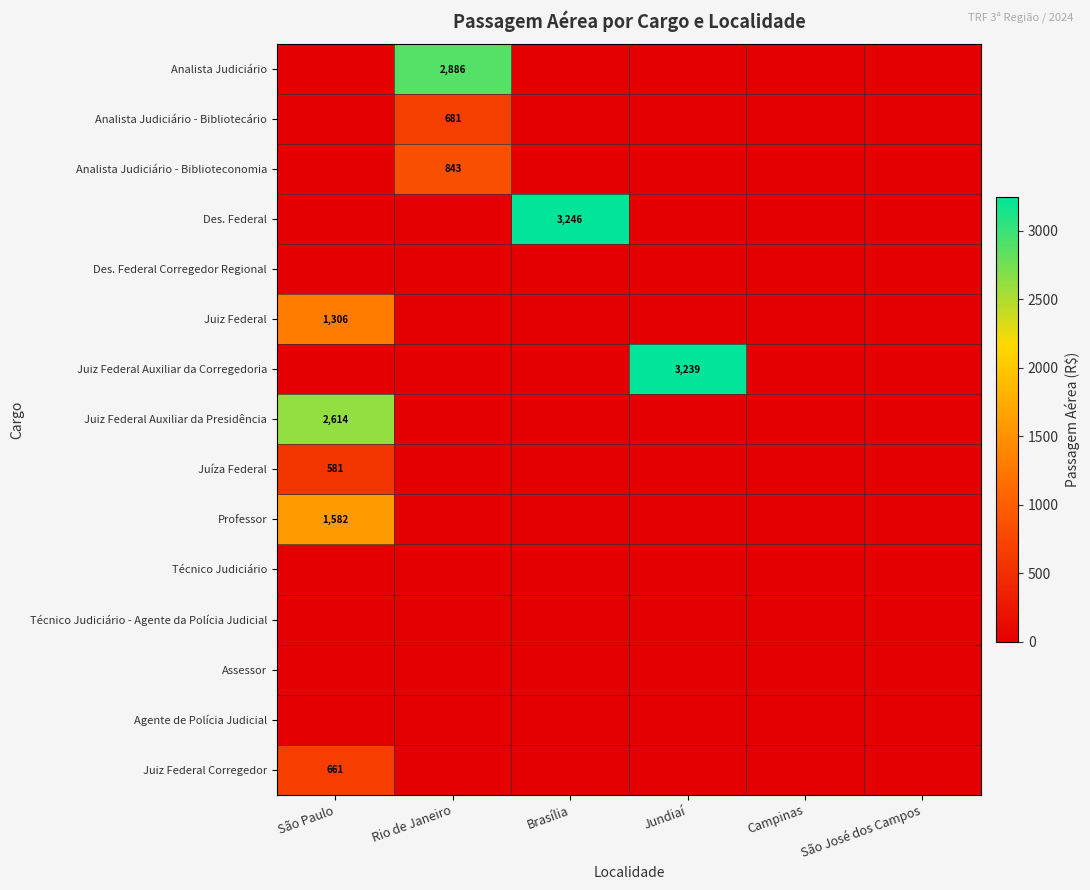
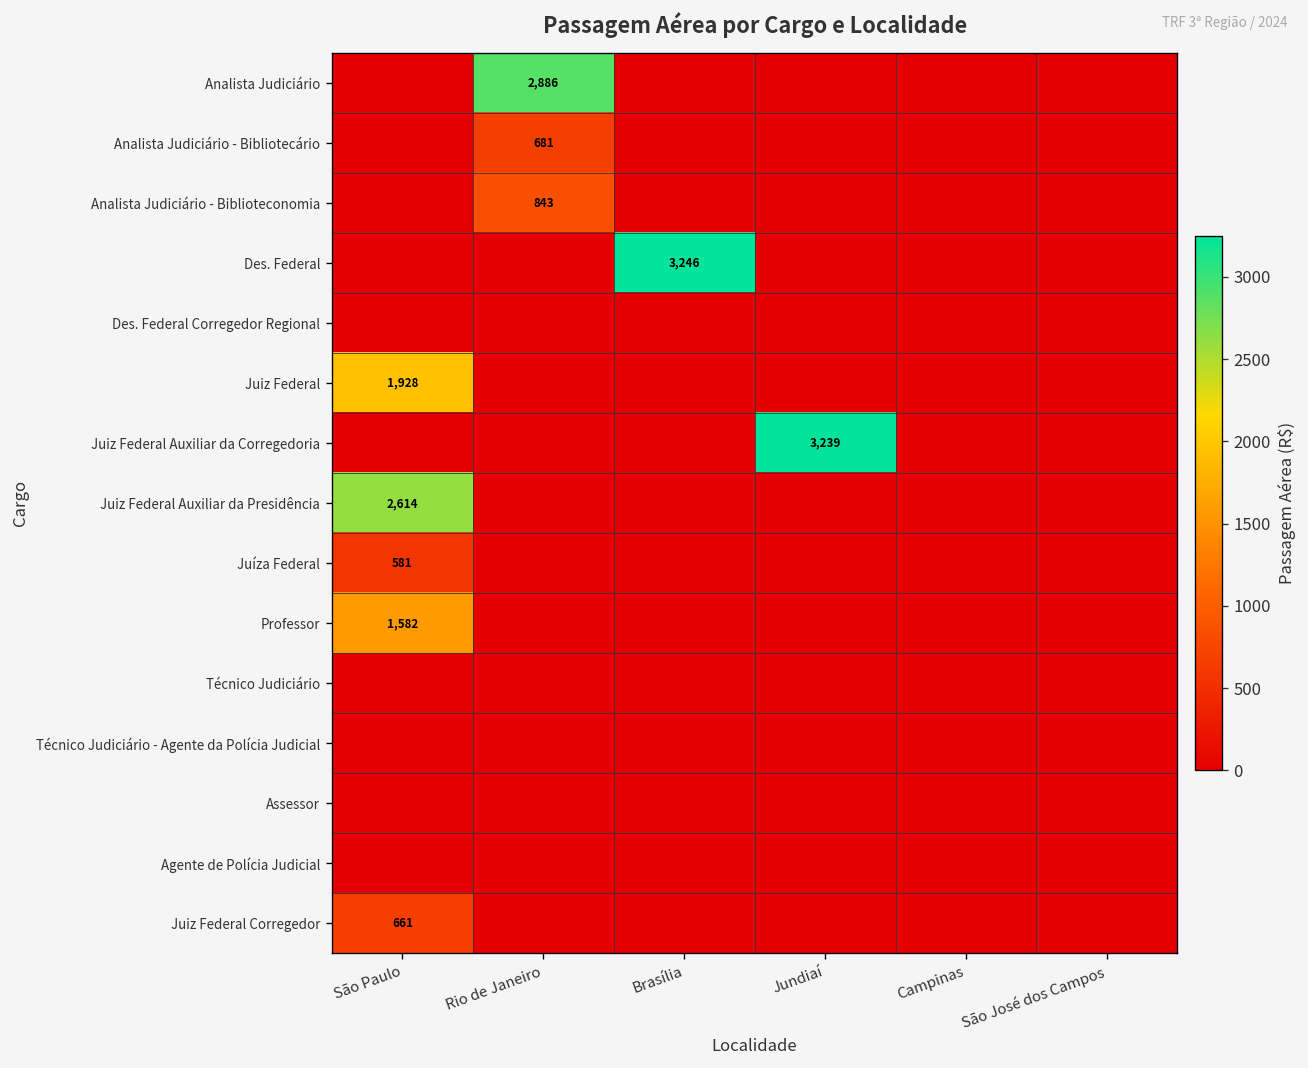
  {
    "Analista Judiciário": {
      "Rio de Janeiro": "2,886"
    },
    "Analista Judiciário - Bibliotecário": {
      "Rio de Janeiro": "681"
    },
    "Analista Judiciário - Biblioteconomia": {
      "Rio de Janeiro": "843"
    },
    "Des. Federal": {
      "Brasília": "3,246"
    },
    "Juiz Federal": {
-     "São Paulo": "1,306"
+     "São Paulo": "1,928"
    },
    "Juiz Federal Auxiliar da Corregedoria": {
      "Jundiaí": "3,239"
    },
    "Juiz Federal Auxiliar da Presidência": {
      "São Paulo": "2,614"
    },
    "Juíza Federal": {
      "São Paulo": "581"
    },
    "Professor": {
      "São Paulo": "1,582"
    },
    "Juiz Federal Corregedor": {
      "São Paulo": "661"
    }
  }
